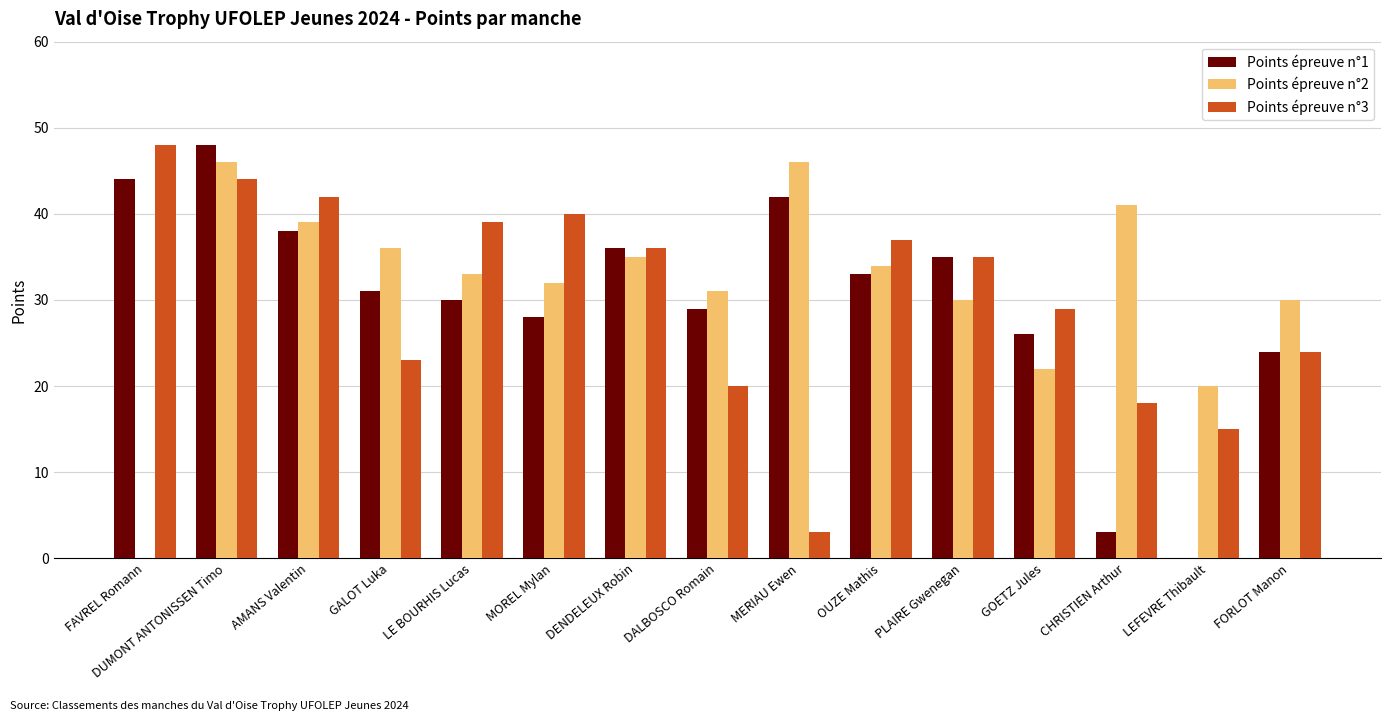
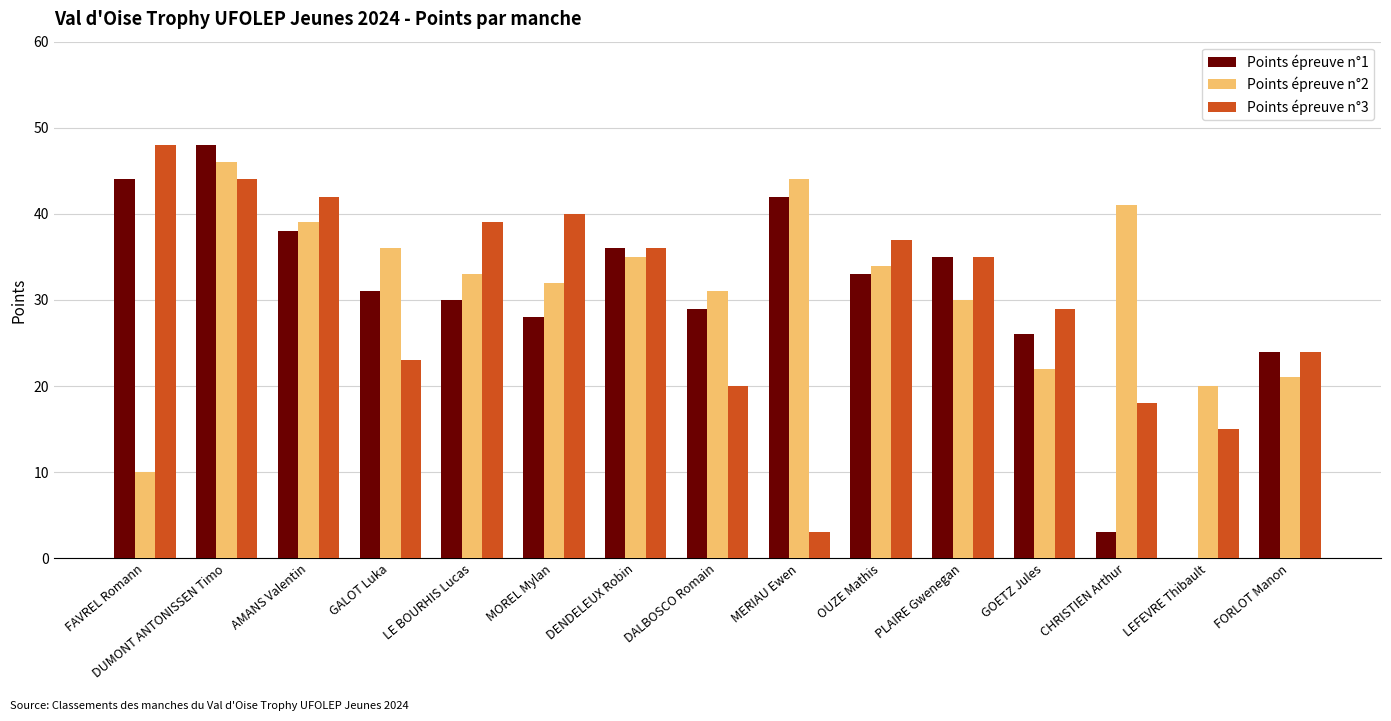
  {
    "Points épreuve n°1": {
      "FAVREL Romann": 44,
      "DUMONT ANTONISSEN Timo": 48,
      "AMANS Valentin": 38,
      "GALOT Luka": 31,
      "LE BOURHIS Lucas": 30,
      "MOREL Mylan": 28,
      "DENDELEUX Robin": 36,
      "DALBOSCO Romain": 29,
      "MERIAU Ewen": 42,
      "OUZE Mathis": 33,
      "PLAIRE Gwenegan": 35,
      "GOETZ Jules": 26,
      "CHRISTIEN Arthur": 3,
      "LEFEVRE Thibault": 0,
      "FORLOT Manon": 24
    },
    "Points épreuve n°2": {
-     "FAVREL Romann": 0,
+     "FAVREL Romann": 10,
      "DUMONT ANTONISSEN Timo": 46,
      "AMANS Valentin": 39,
      "GALOT Luka": 36,
      "LE BOURHIS Lucas": 33,
      "MOREL Mylan": 32,
      "DENDELEUX Robin": 35,
      "DALBOSCO Romain": 31,
-     "MERIAU Ewen": 46,
+     "MERIAU Ewen": 44,
      "OUZE Mathis": 34,
      "PLAIRE Gwenegan": 30,
      "GOETZ Jules": 22,
      "CHRISTIEN Arthur": 41,
      "LEFEVRE Thibault": 20,
-     "FORLOT Manon": 30
+     "FORLOT Manon": 21
    },
    "Points épreuve n°3": {
      "FAVREL Romann": 48,
      "DUMONT ANTONISSEN Timo": 44,
      "AMANS Valentin": 42,
      "GALOT Luka": 23,
      "LE BOURHIS Lucas": 39,
      "MOREL Mylan": 40,
      "DENDELEUX Robin": 36,
      "DALBOSCO Romain": 20,
      "MERIAU Ewen": 3,
      "OUZE Mathis": 37,
      "PLAIRE Gwenegan": 35,
      "GOETZ Jules": 29,
      "CHRISTIEN Arthur": 18,
      "LEFEVRE Thibault": 15,
      "FORLOT Manon": 24
    }
  }
